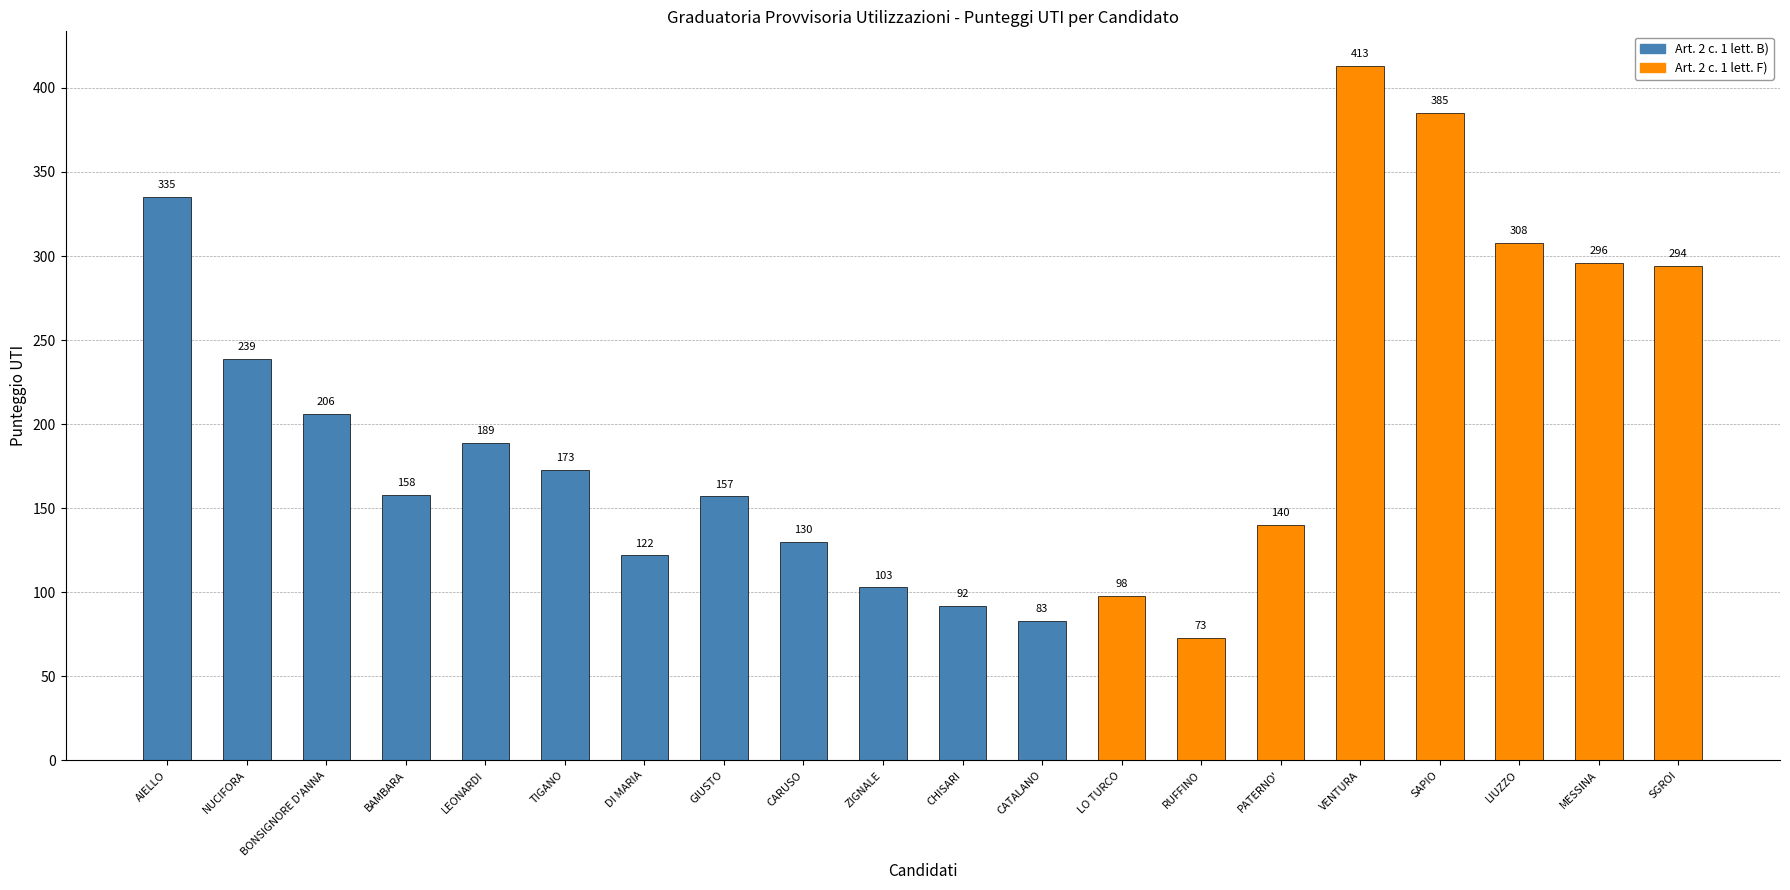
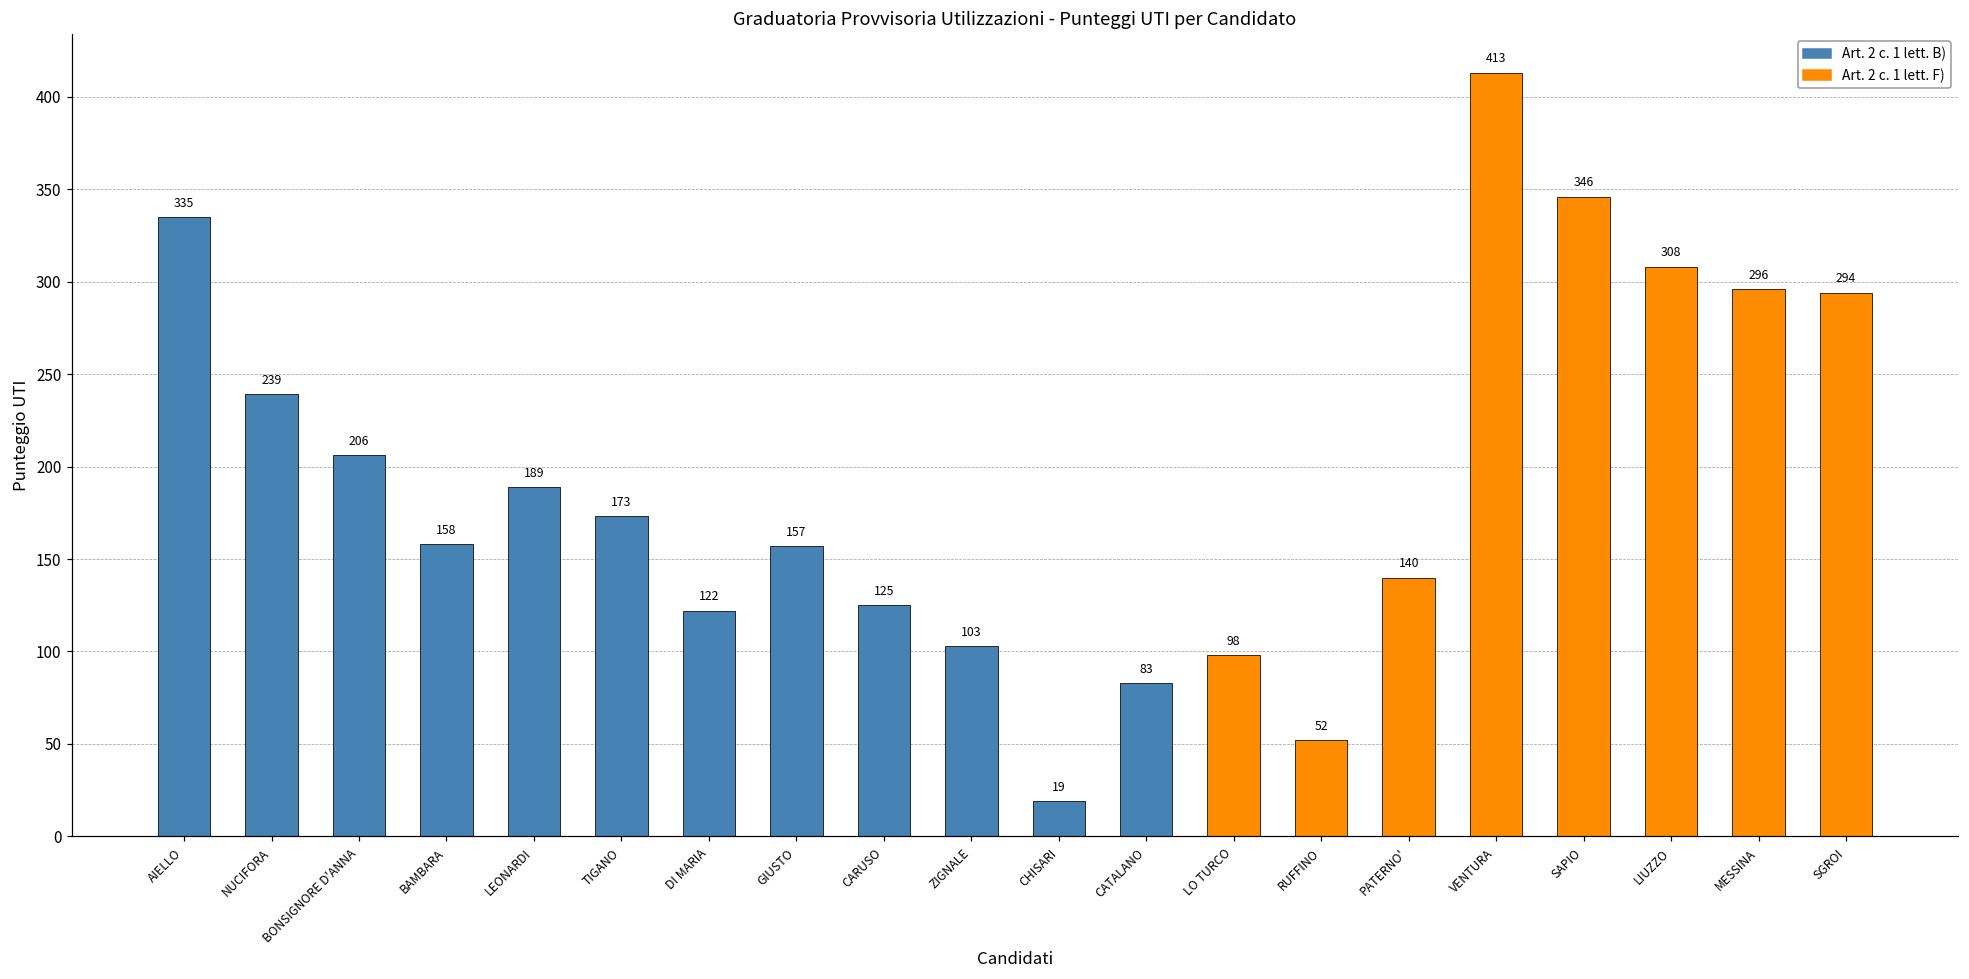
  {
    "AIELLO": 335,
    "NUCIFORA": 239,
    "BONSIGNORE D'ANNA": 206,
    "BAMBARA": 158,
    "LEONARDI": 189,
    "TIGANO": 173,
    "DI MARIA": 122,
    "GIUSTO": 157,
-   "CARUSO": 130,
+   "CARUSO": 125,
    "ZIGNALE": 103,
-   "CHISARI": 92,
+   "CHISARI": 19,
    "CATALANO": 83,
    "LO TURCO": 98,
-   "RUFFINO": 73,
+   "RUFFINO": 52,
    "PATERNO'": 140,
    "VENTURA": 413,
-   "SAPIO": 385,
+   "SAPIO": 346,
    "LIUZZO": 308,
    "MESSINA": 296,
    "SGROI": 294
  }
